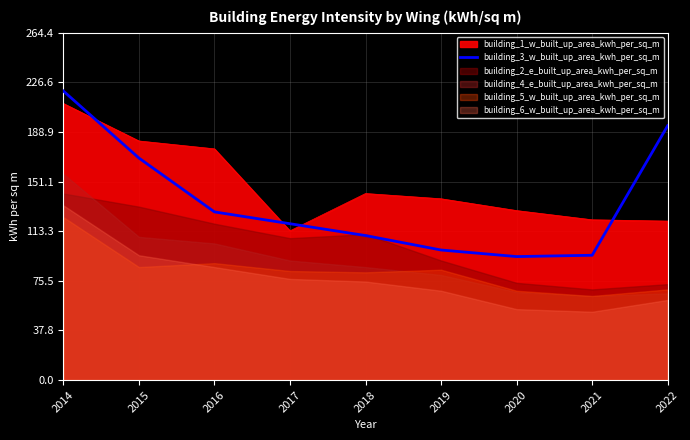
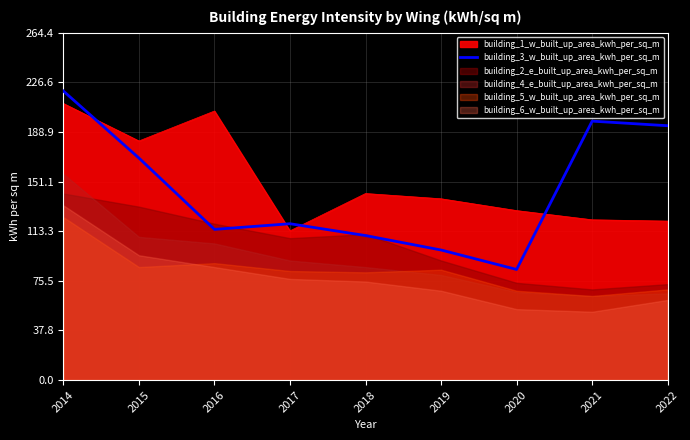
  {
    "building_1_w_built_up_area_kwh_per_sq_m": {
      "2014": 211,
      "2015": 182,
-     "2016": 176,
+     "2016": 205,
      "2017": 114,
      "2018": 142,
      "2019": 138,
      "2020": 129,
      "2021": 122,
      "2022": 121
    },
    "building_3_w_built_up_area_kwh_per_sq_m": {
      "2014": 220,
      "2015": 169,
-     "2016": 128,
+     "2016": 115,
      "2017": 119,
      "2019": 99,
-     "2020": 94,
-     "2021": 95,
+     "2020": 84,
+     "2021": 197,
      "2022": 194
    }
  }
